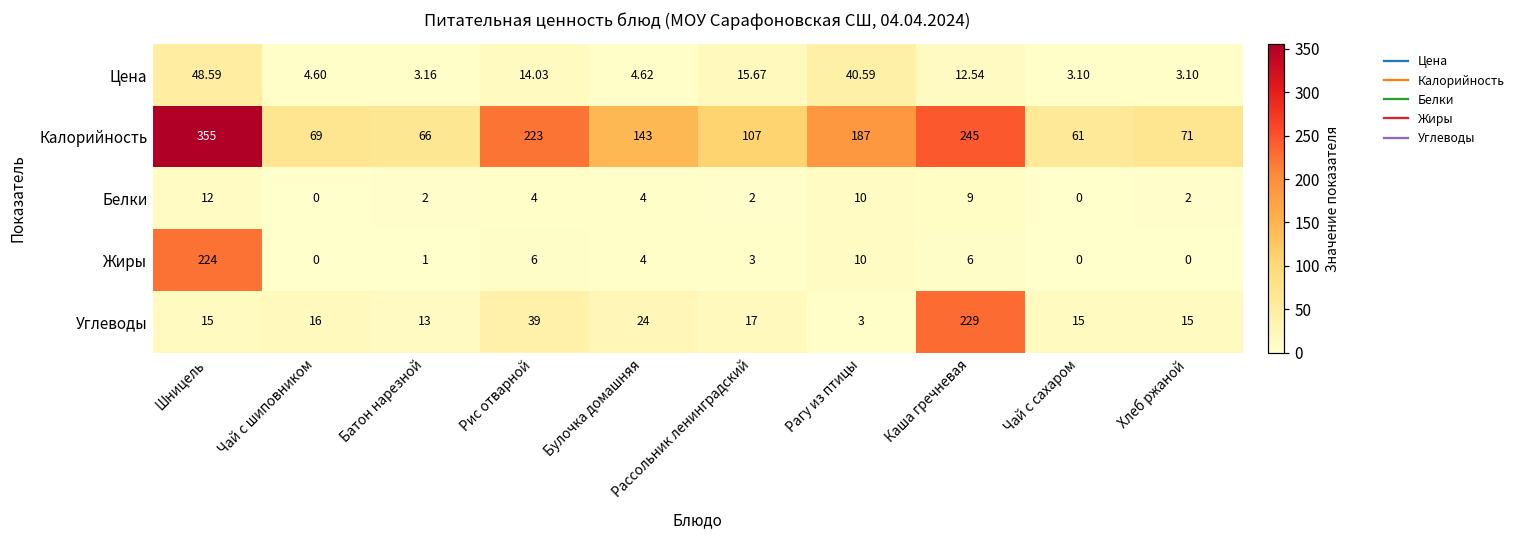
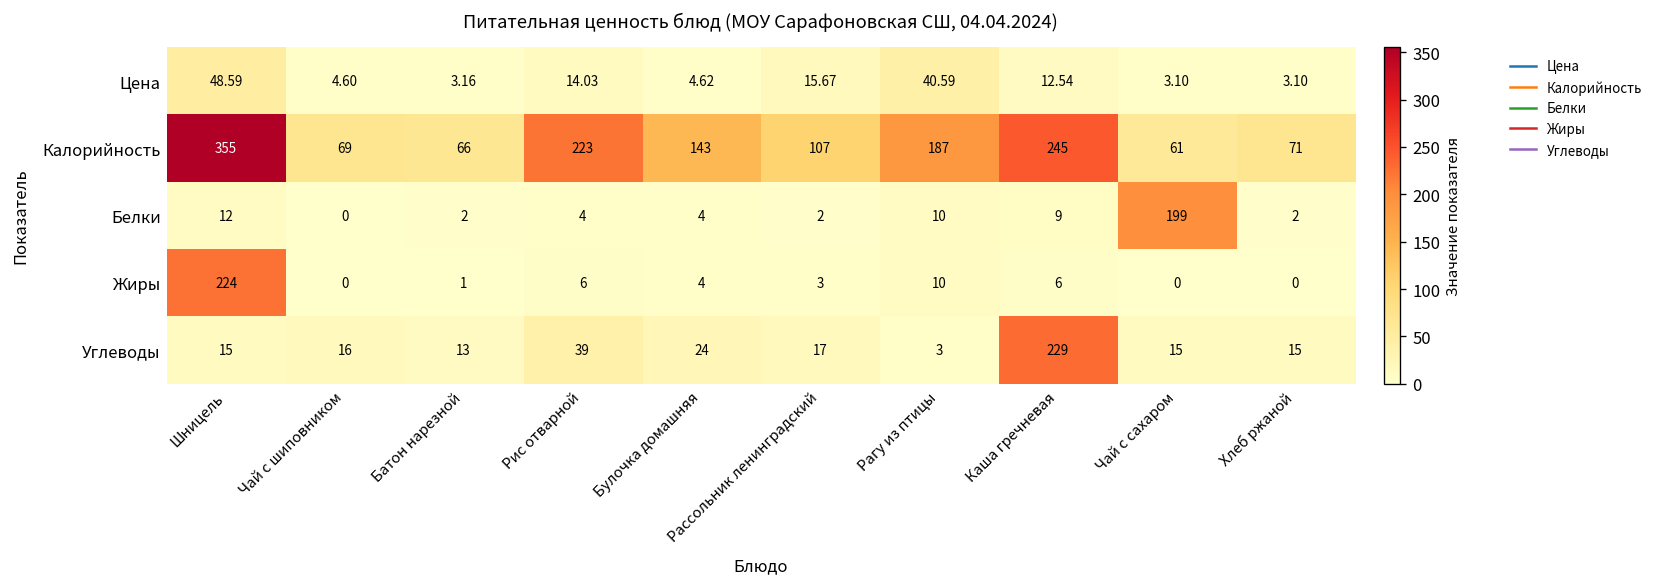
  {
    "Цена": {
      "Шницель": 48.59,
      "Чай с шиповником": 4.60,
      "Батон нарезной": 3.16,
      "Рис отварной": 14.03,
      "Булочка домашняя": 4.62,
      "Рассольник ленинградский": 15.67,
      "Рагу из птицы": 40.59,
      "Каша гречневая": 12.54,
      "Чай с сахаром": 3.10,
      "Хлеб ржаной": 3.10
    },
    "Калорийность": {
      "Шницель": 355,
      "Чай с шиповником": 69,
      "Батон нарезной": 66,
      "Рис отварной": 223,
      "Булочка домашняя": 143,
      "Рассольник ленинградский": 107,
      "Рагу из птицы": 187,
      "Каша гречневая": 245,
      "Чай с сахаром": 61,
      "Хлеб ржаной": 71
    },
    "Белки": {
      "Шницель": 12,
      "Чай с шиповником": 0,
      "Батон нарезной": 2,
      "Рис отварной": 4,
      "Булочка домашняя": 4,
      "Рассольник ленинградский": 2,
      "Рагу из птицы": 10,
      "Каша гречневая": 9,
-     "Чай с сахаром": 0,
+     "Чай с сахаром": 199,
      "Хлеб ржаной": 2
    },
    "Жиры": {
      "Шницель": 224,
      "Чай с шиповником": 0,
      "Батон нарезной": 1,
      "Рис отварной": 6,
      "Булочка домашняя": 4,
      "Рассольник ленинградский": 3,
      "Рагу из птицы": 10,
      "Каша гречневая": 6,
      "Чай с сахаром": 0,
      "Хлеб ржаной": 0
    },
    "Углеводы": {
      "Шницель": 15,
      "Чай с шиповником": 16,
      "Батон нарезной": 13,
      "Рис отварной": 39,
      "Булочка домашняя": 24,
      "Рассольник ленинградский": 17,
      "Рагу из птицы": 3,
      "Каша гречневая": 229,
      "Чай с сахаром": 15,
      "Хлеб ржаной": 15
    }
  }
